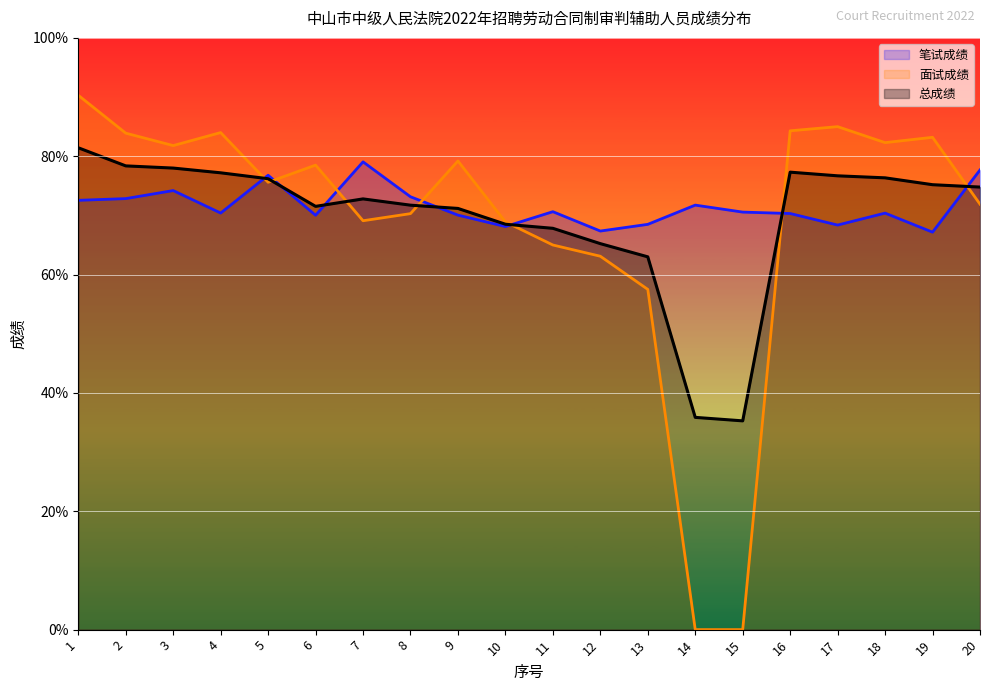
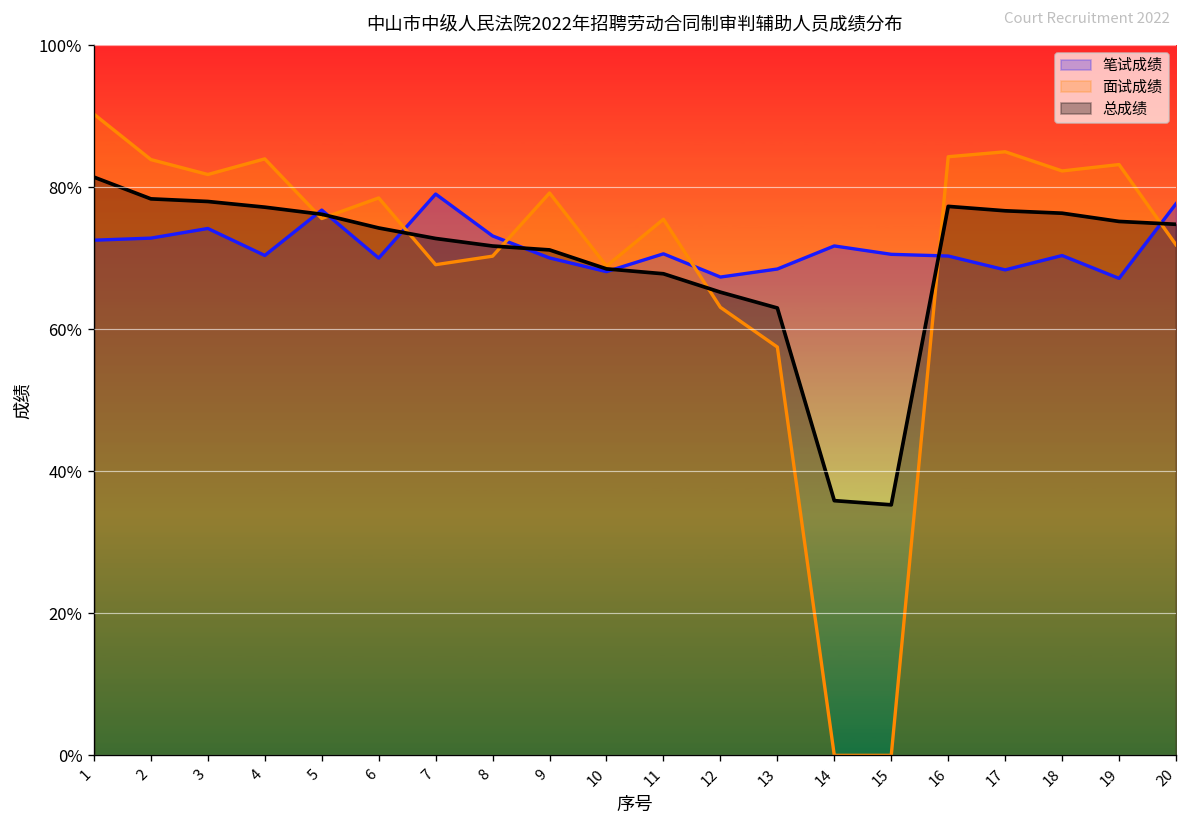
  {
    "笔试成绩": {
      "1": "73%",
      "2": "73%",
      "3": "74%",
      "4": "70%",
      "5": "77%",
      "6": "70%",
      "7": "79%",
      "8": "73%",
      "9": "70%",
      "11": "71%",
      "12": "67%",
      "13": "68%",
      "14": "72%",
      "15": "71%",
      "16": "70%",
      "17": "68%",
      "18": "70%",
      "19": "67%",
      "20": "78%"
    },
    "面试成绩": {
      "1": "90%",
      "2": "84%",
      "3": "82%",
      "4": "84%",
      "5": "76%",
      "6": "79%",
      "7": "69%",
      "8": "70%",
      "9": "79%",
-     "11": "65%",
+     "11": "76%",
      "12": "63%",
      "13": "58%",
      "14": "0%",
      "15": "0%",
      "16": "84%",
      "17": "85%",
      "18": "82%",
      "19": "83%",
      "20": "72%"
    },
    "总成绩": {
      "1": "81%",
      "2": "78%",
      "3": "78%",
      "4": "77%",
      "5": "76%",
-     "6": "72%",
+     "6": "74%",
      "7": "73%",
      "8": "72%",
      "9": "71%",
      "11": "68%",
      "12": "65%",
      "13": "63%",
      "14": "36%",
      "15": "35%",
      "16": "77%",
      "17": "77%",
      "18": "76%",
      "19": "75%",
      "20": "75%"
    }
  }
